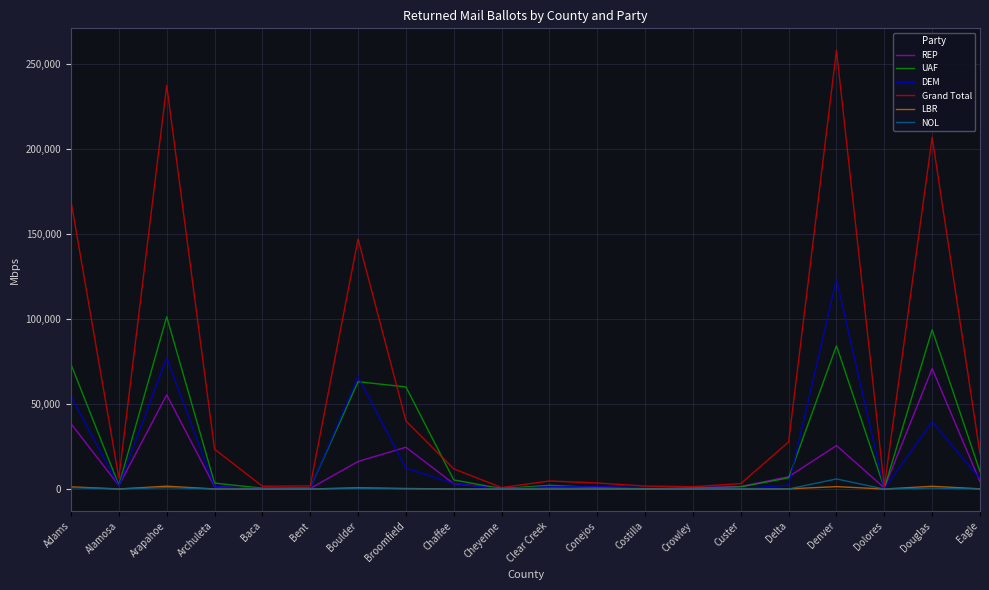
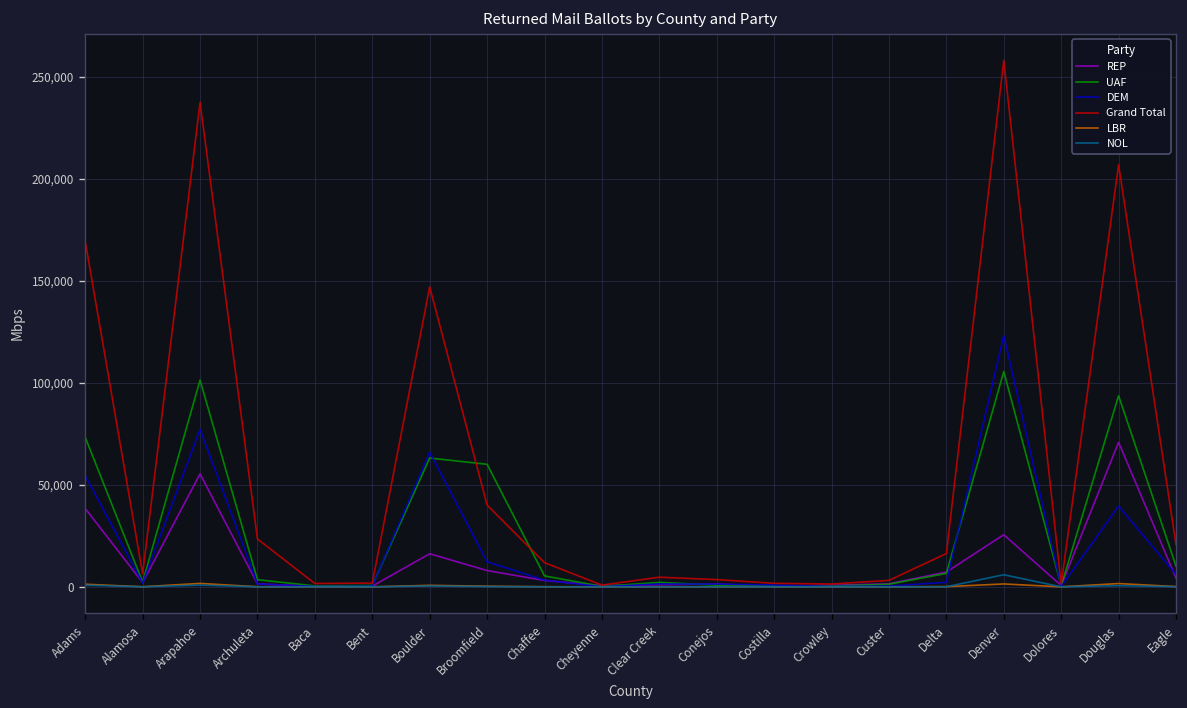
  {
    "REP": {
      "Adams": "38,000",
      "Arapahoe": "55,000",
      "Boulder": "16,000",
-     "Broomfield": "25,000",
+     "Broomfield": "8,000",
      "Denver": "26,000",
      "Douglas": "71,000",
      "Eagle": "4,000"
    },
    "UAF": {
      "Adams": "73,000",
      "Arapahoe": "101,000",
      "Archuleta": "3,000",
      "Boulder": "63,000",
      "Broomfield": "60,000",
      "Chaffee": "5,000",
-     "Denver": "84,000",
+     "Denver": "106,000",
      "Douglas": "94,000",
      "Eagle": "10,000"
    },
    "DEM": {
      "Adams": "54,000",
      "Arapahoe": "77,000",
      "Boulder": "66,000",
      "Broomfield": "12,000",
      "Delta": "2,000",
      "Denver": "123,000",
      "Douglas": "40,000",
      "Eagle": "6,000"
    },
    "Grand Total": {
      "Adams": "169,000",
      "Alamosa": "6,000",
      "Arapahoe": "237,000",
      "Archuleta": "23,000",
      "Boulder": "147,000",
      "Broomfield": "40,000",
      "Chaffee": "12,000",
      "Clear Creek": "5,000",
      "Conejos": "4,000",
      "Custer": "3,000",
-     "Delta": "28,000",
+     "Delta": "16,000",
      "Denver": "258,000",
      "Douglas": "207,000",
      "Eagle": "21,000"
    },
    "LBR": {
      "Denver": "1,000"
    },
    "NOL": {
      "Denver": "6,000"
    }
  }
